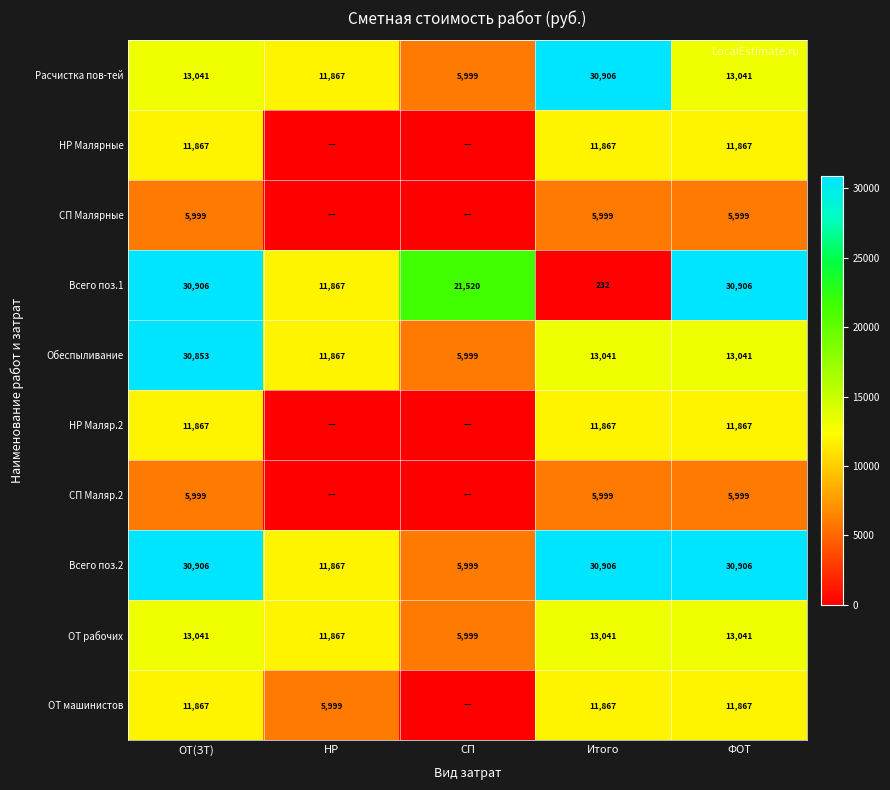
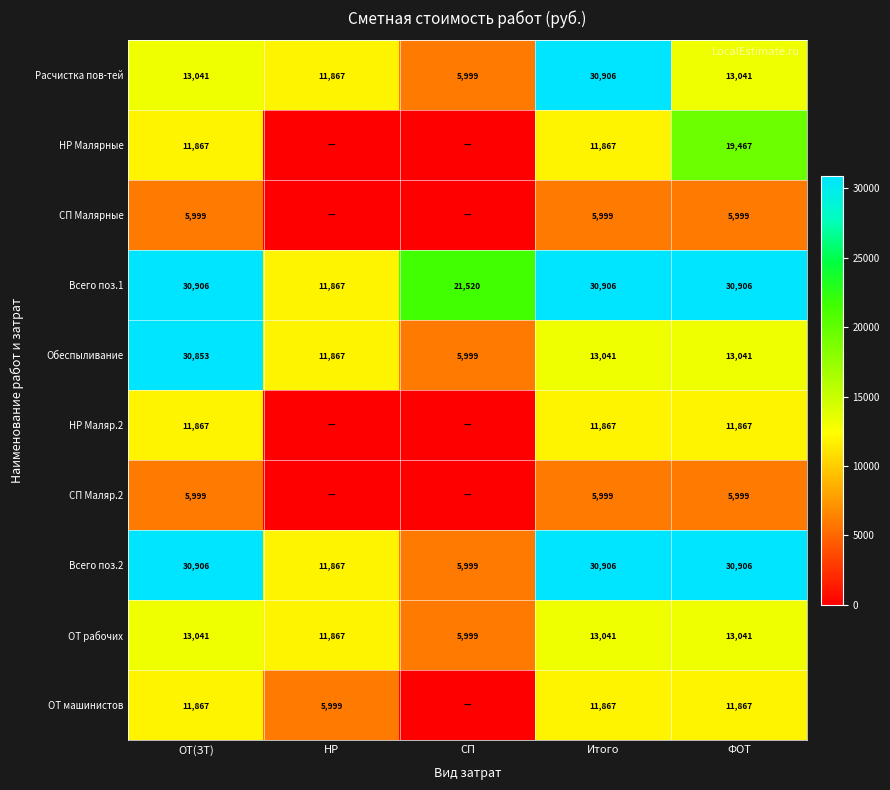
  {
    "Расчистка пов-тей": {
      "ОТ(ЗТ)": "13,041",
      "НР": "11,867",
      "СП": "5,999",
      "Итого": "30,906"
    },
    "НР Малярные": {
      "ОТ(ЗТ)": "11,867",
      "Итого": "11,867",
-     "ФОТ": "11,867"
+     "ФОТ": "19,467"
    },
    "СП Малярные": {
      "ОТ(ЗТ)": "5,999",
      "Итого": "5,999",
      "ФОТ": "5,999"
    },
    "Всего поз.1": {
      "ОТ(ЗТ)": "30,906",
      "НР": "11,867",
      "СП": "21,520",
-     "Итого": "232",
+     "Итого": "30,906",
      "ФОТ": "30,906"
    },
    "Обеспыливание": {
      "ОТ(ЗТ)": "30,853",
      "НР": "11,867",
      "СП": "5,999",
      "Итого": "13,041",
      "ФОТ": "13,041"
    },
    "НР Маляр.2": {
      "ОТ(ЗТ)": "11,867",
      "Итого": "11,867",
      "ФОТ": "11,867"
    },
    "СП Маляр.2": {
      "ОТ(ЗТ)": "5,999",
      "Итого": "5,999",
      "ФОТ": "5,999"
    },
    "Всего поз.2": {
      "ОТ(ЗТ)": "30,906",
      "НР": "11,867",
      "СП": "5,999",
      "Итого": "30,906",
      "ФОТ": "30,906"
    },
    "ОТ рабочих": {
      "ОТ(ЗТ)": "13,041",
      "НР": "11,867",
      "СП": "5,999",
      "Итого": "13,041",
      "ФОТ": "13,041"
    },
    "ОТ машинистов": {
      "ОТ(ЗТ)": "11,867",
      "НР": "5,999",
      "Итого": "11,867",
      "ФОТ": "11,867"
    }
  }
